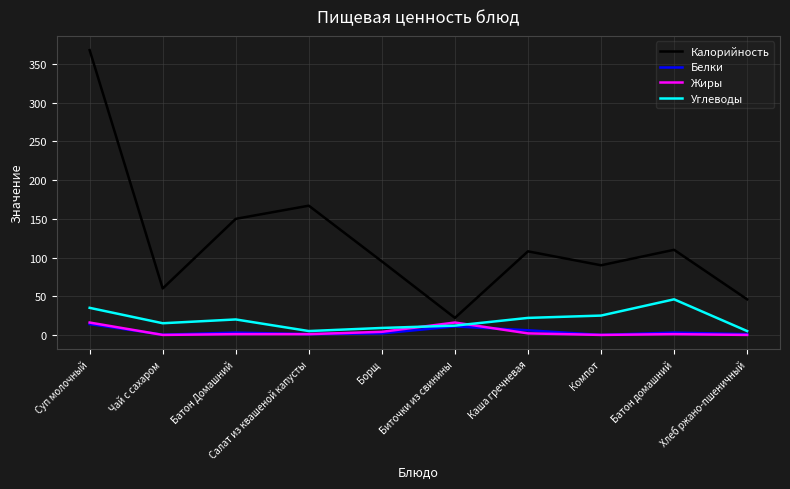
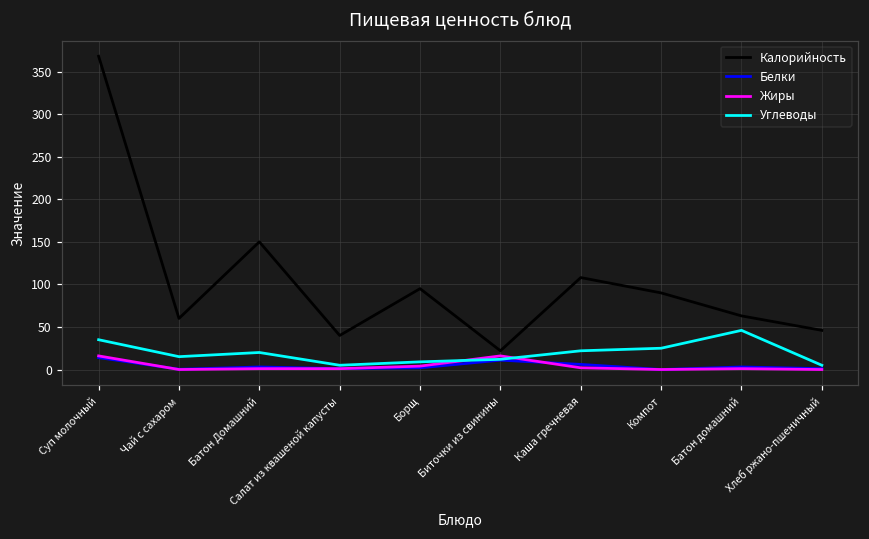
  {
    "Калорийность": {
      "Суп молочный": 370,
      "Чай с сахаром": 60,
      "Батон Домашний": 150,
-     "Салат из квашеной капусты": 170,
+     "Салат из квашеной капусты": 40,
      "Борщ": 100,
      "Биточки из свинины": 20,
      "Каша гречневая": 110,
      "Компот": 90,
-     "Батон домашний": 110,
+     "Батон домашний": 60,
      "Хлеб ржано-пшеничный": 50
    },
    "Белки": {
      "Каша гречневая": 10
    },
    "Жиры": {
      "Биточки из свинины": 20,
      "Каша гречневая": 0
    },
    "Углеводы": {
      "Суп молочный": 40,
      "Чай с сахаром": 20,
      "Батон Домашний": 20,
      "Салат из квашеной капусты": 10,
      "Борщ": 10,
      "Каша гречневая": 20,
      "Компот": 30,
      "Батон домашний": 50,
      "Хлеб ржано-пшеничный": 10
    }
  }
